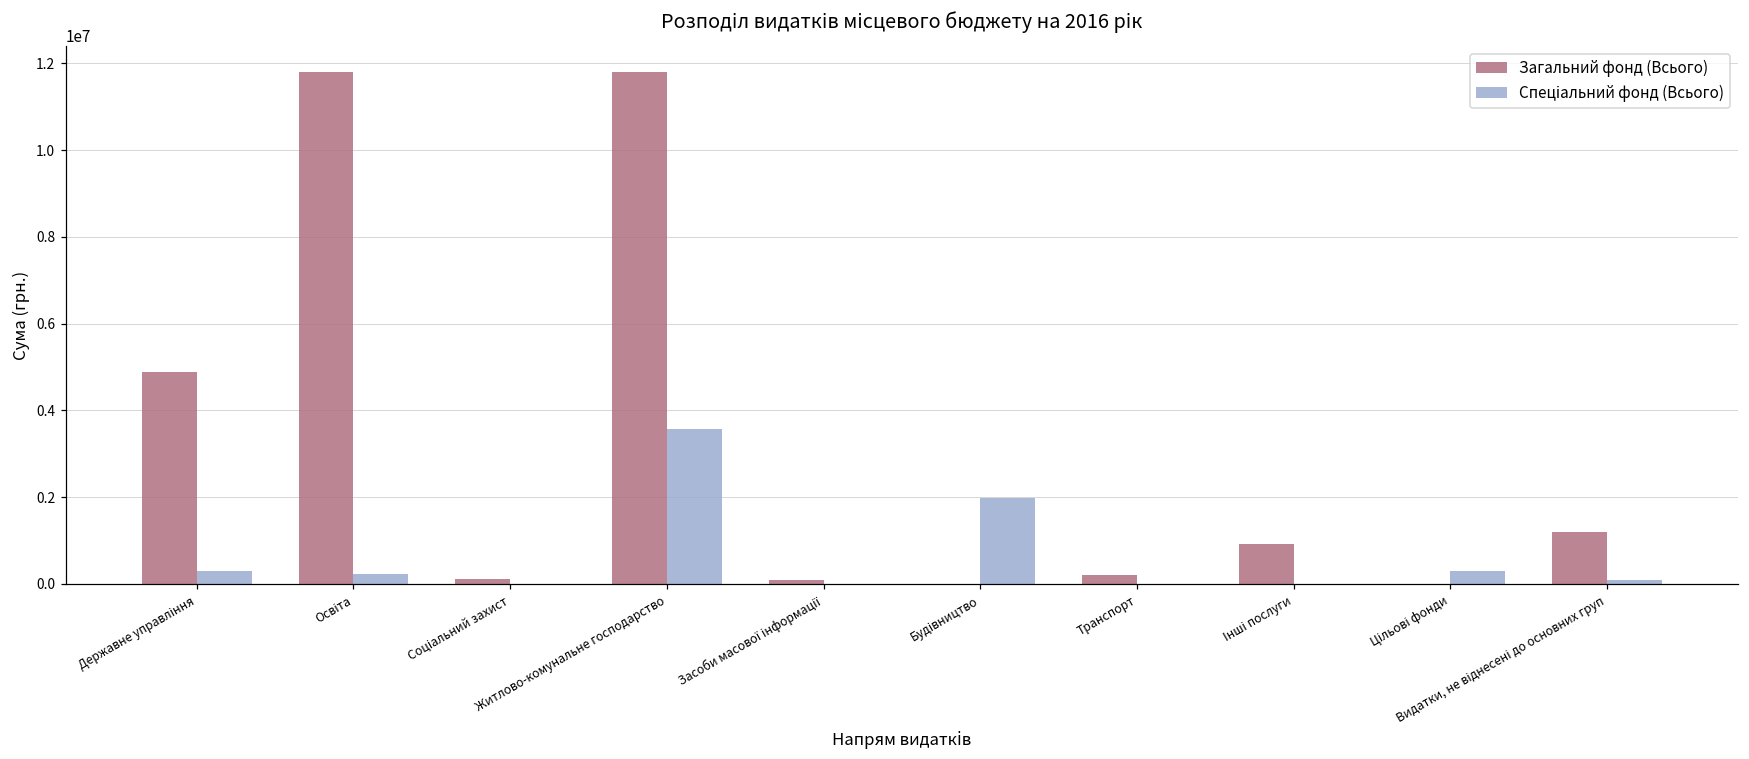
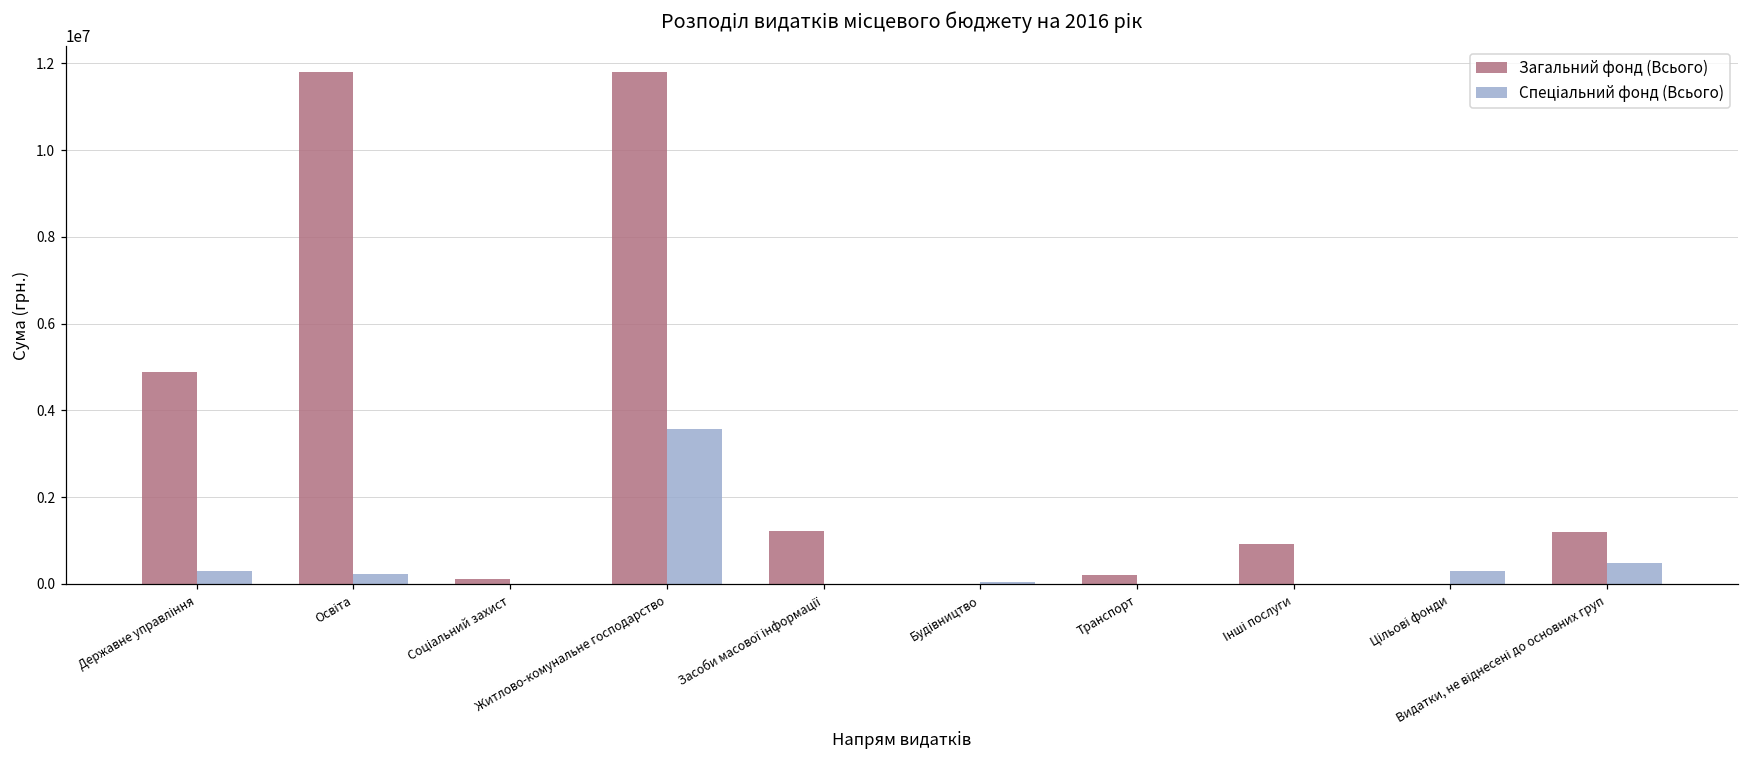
  {
    "Загальний фонд (Всього)": {
      "Державне управління": 4900000,
      "Освіта": 11800000,
      "Соціальний захист": 100000,
      "Житлово-комунальне господарство": 11800000,
-     "Засоби масової інформації": 100000,
+     "Засоби масової інформації": 1200000,
      "Будівництво": 0,
      "Транспорт": 200000,
      "Інші послуги": 900000,
      "Цільові фонди": 0,
      "Видатки, не віднесені до основних груп": 1200000
    },
    "Спеціальний фонд (Всього)": {
      "Державне управління": 300000,
      "Освіта": 200000,
      "Соціальний захист": 0,
      "Житлово-комунальне господарство": 3600000,
      "Засоби масової інформації": 0,
-     "Будівництво": 2000000,
+     "Будівництво": 0,
      "Транспорт": 0,
      "Інші послуги": 0,
      "Цільові фонди": 300000,
-     "Видатки, не віднесені до основних груп": 100000
+     "Видатки, не віднесені до основних груп": 500000
    }
  }
